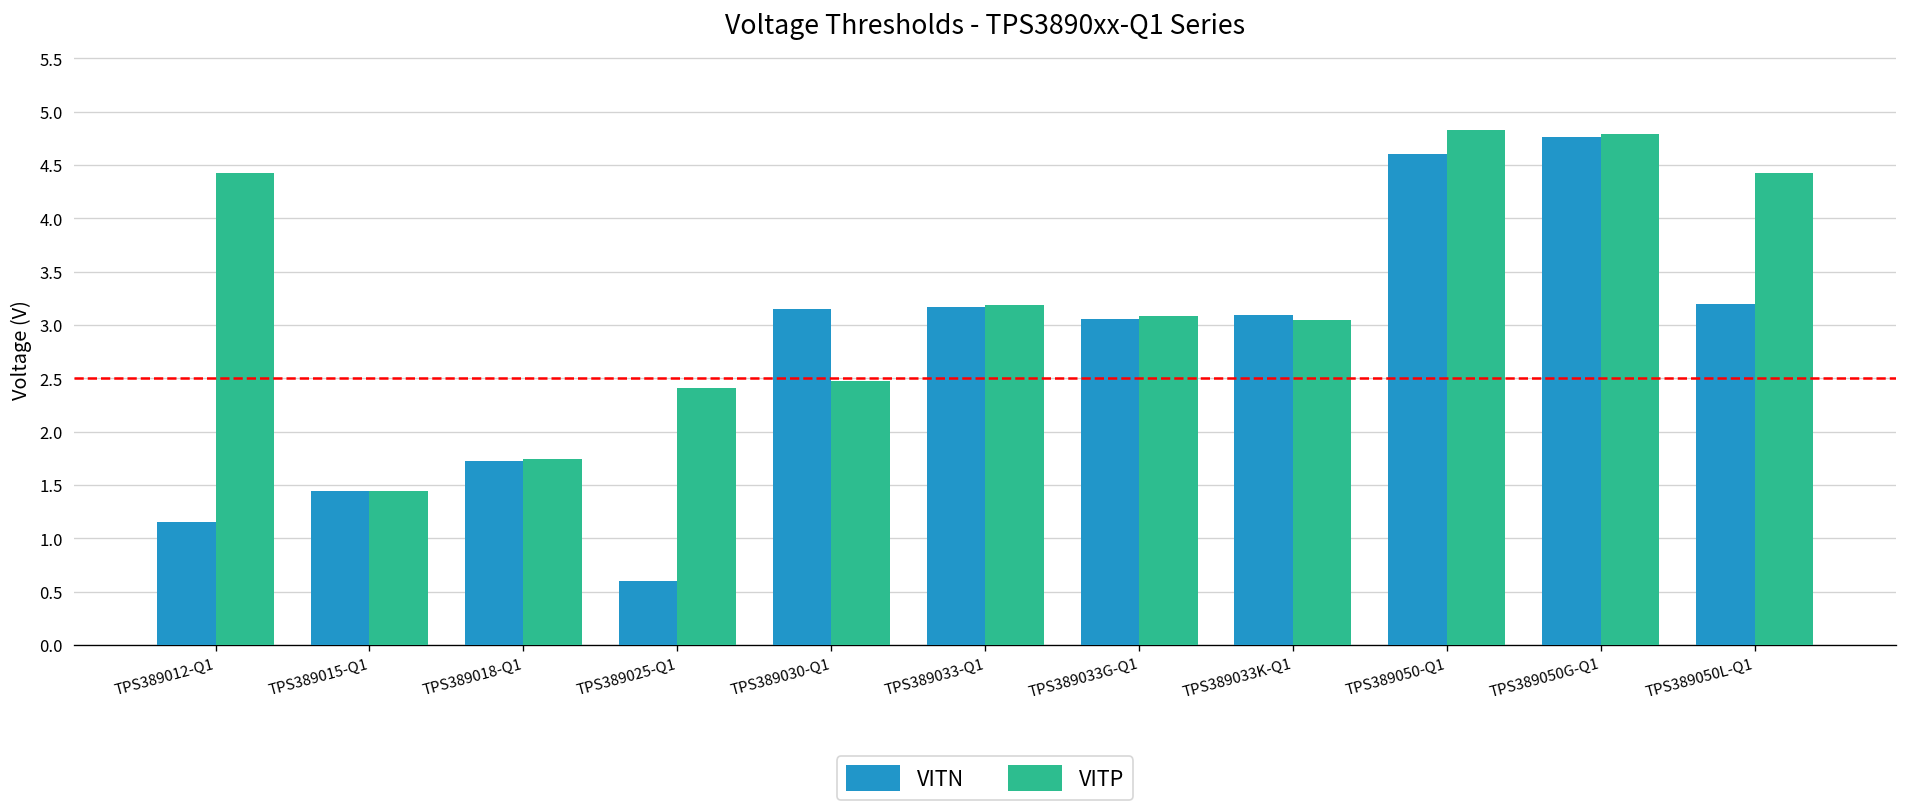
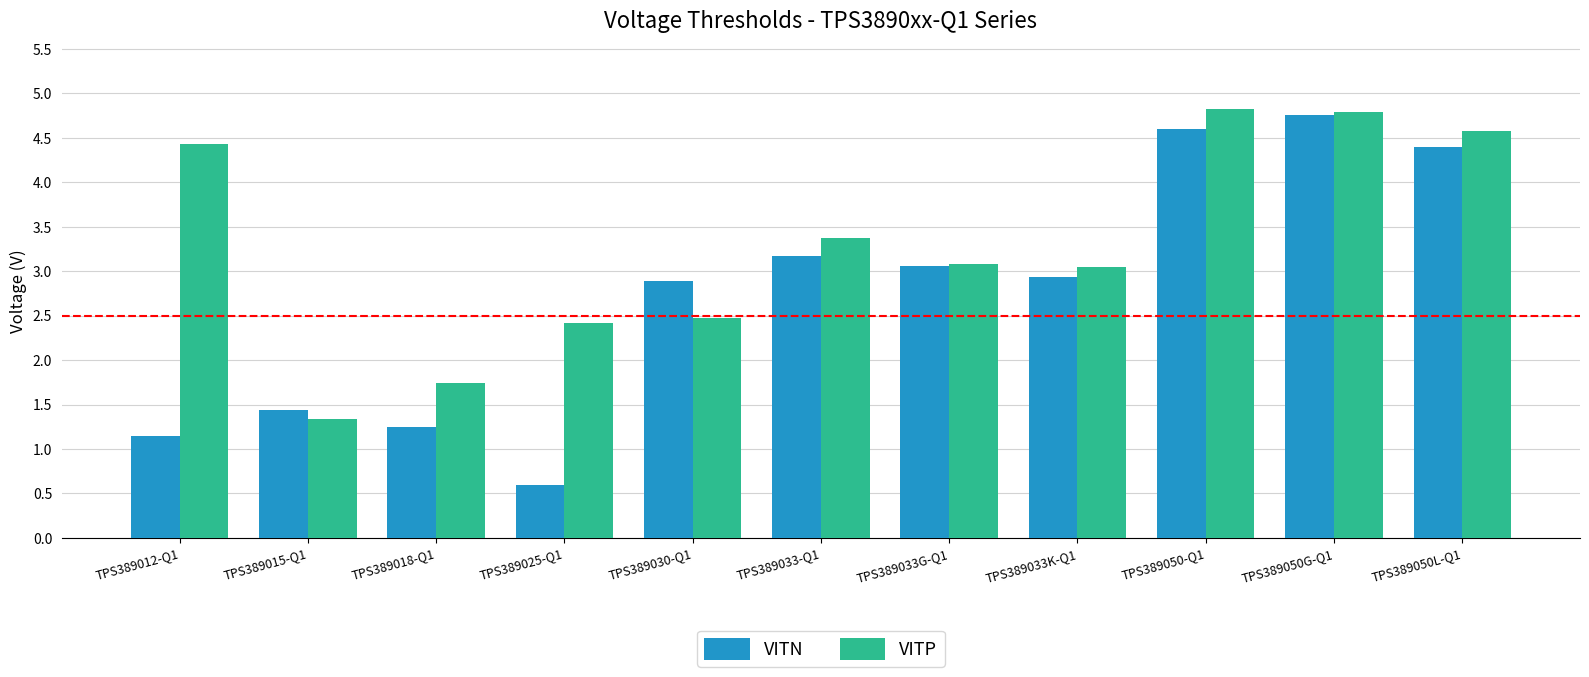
  {
    "VITN": {
      "TPS389012-Q1": 1.2,
      "TPS389015-Q1": 1.4,
-     "TPS389018-Q1": 1.7,
+     "TPS389018-Q1": 1.3,
      "TPS389025-Q1": 0.6,
-     "TPS389030-Q1": 3.2,
+     "TPS389030-Q1": 2.9,
      "TPS389033-Q1": 3.2,
      "TPS389033G-Q1": 3.1,
-     "TPS389033K-Q1": 3.1,
+     "TPS389033K-Q1": 2.9,
      "TPS389050-Q1": 4.6,
      "TPS389050G-Q1": 4.8,
-     "TPS389050L-Q1": 3.2
+     "TPS389050L-Q1": 4.4
    },
    "VITP": {
      "TPS389012-Q1": 4.4,
-     "TPS389015-Q1": 1.4,
+     "TPS389015-Q1": 1.3,
      "TPS389018-Q1": 1.7,
      "TPS389025-Q1": 2.4,
      "TPS389030-Q1": 2.5,
-     "TPS389033-Q1": 3.2,
+     "TPS389033-Q1": 3.4,
      "TPS389033G-Q1": 3.1,
      "TPS389033K-Q1": 3.0,
      "TPS389050-Q1": 4.8,
      "TPS389050G-Q1": 4.8,
-     "TPS389050L-Q1": 4.4
+     "TPS389050L-Q1": 4.6
    }
  }
